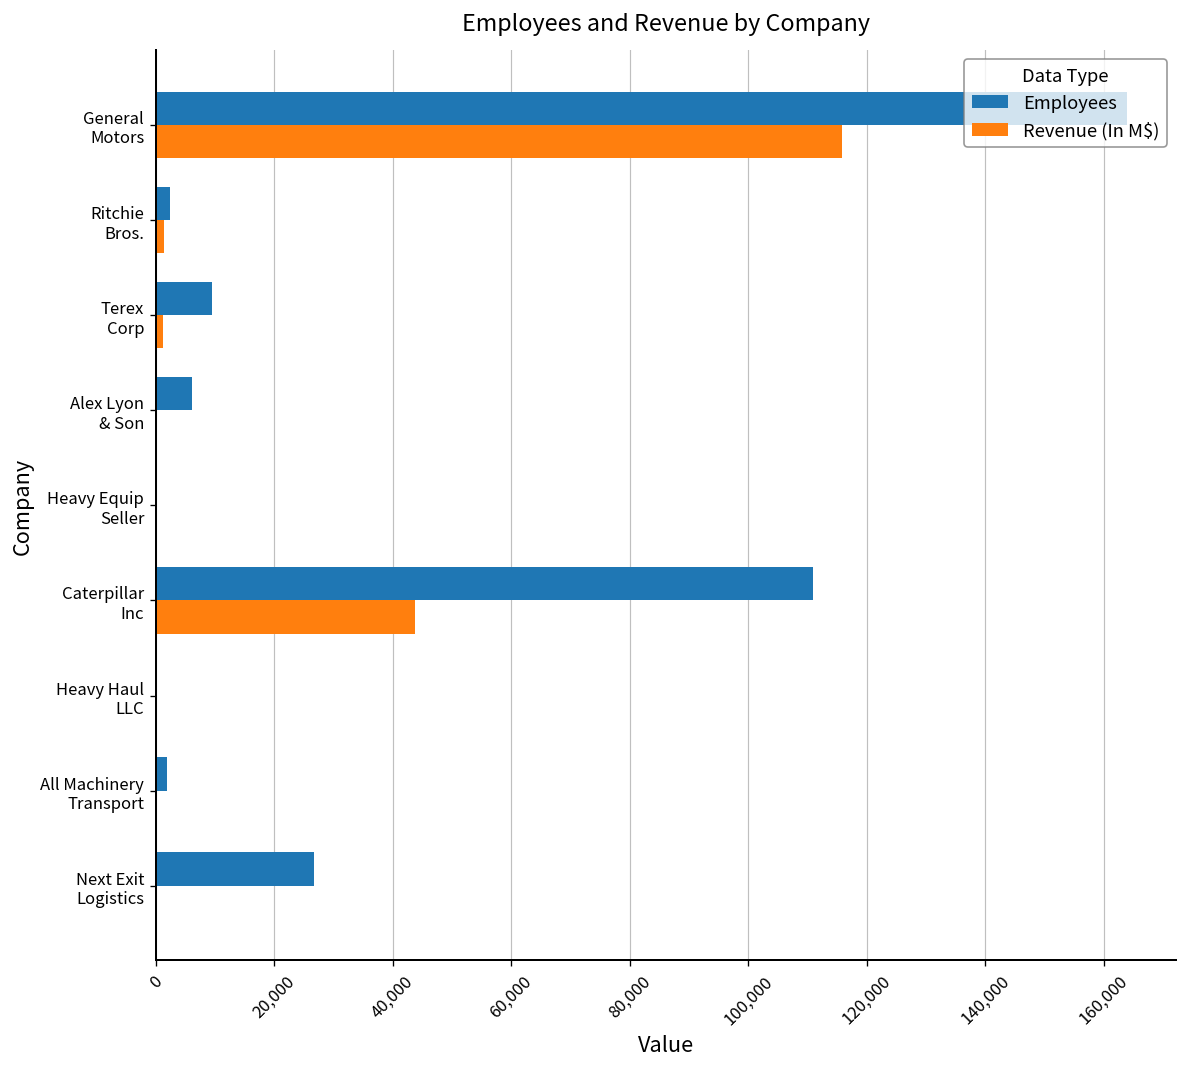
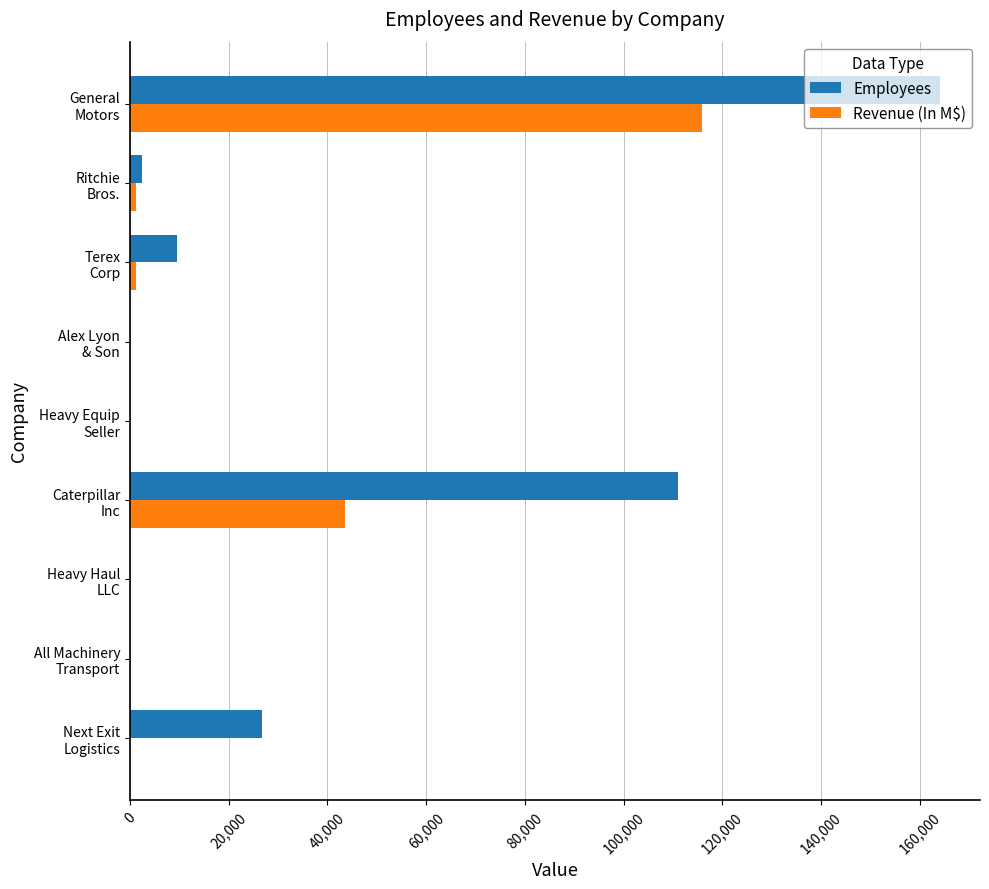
  {
    "Employees": {
      "Ritchie Bros.": "2,000",
      "Terex Corp": "10,000",
-     "Alex Lyon & Son": "6,000",
+     "Alex Lyon & Son": "0",
      "Caterpillar Inc": "111,000",
-     "All Machinery Transport": "2,000",
+     "All Machinery Transport": "0",
      "Next Exit Logistics": "27,000"
    },
    "Revenue (In M$)": {
      "General Motors": "116,000",
      "Ritchie Bros.": "1,000",
      "Terex Corp": "1,000",
      "Heavy Equip Seller": "0",
      "Caterpillar Inc": "44,000",
      "All Machinery Transport": "0",
      "Next Exit Logistics": "0"
    }
  }
